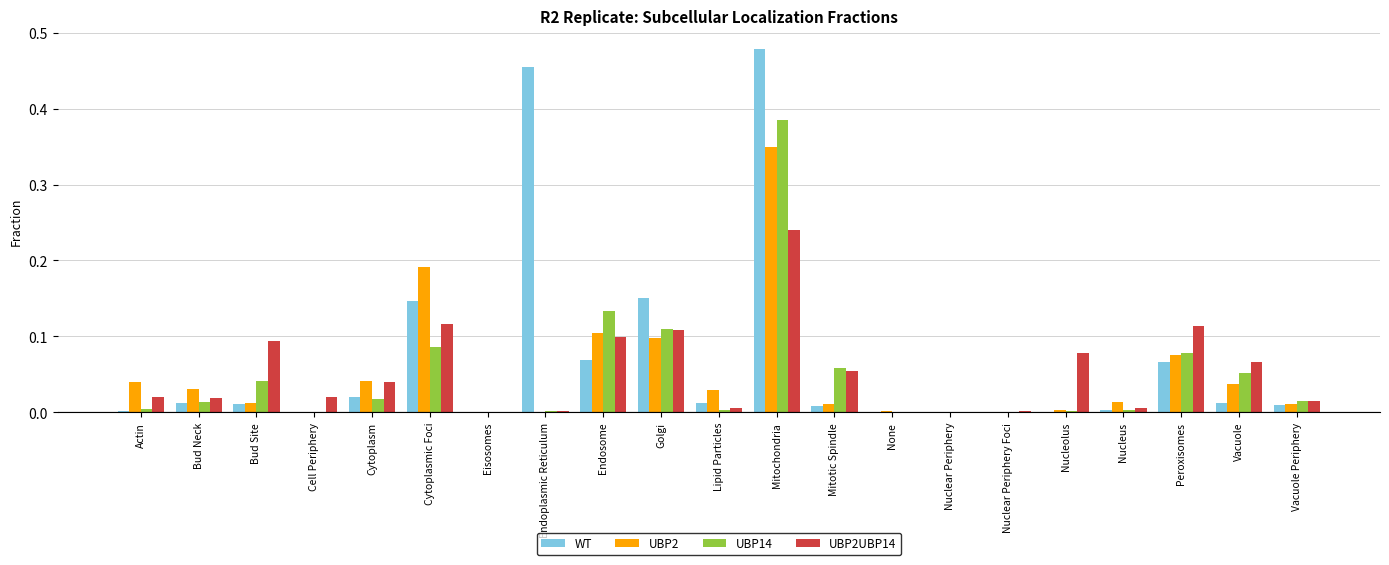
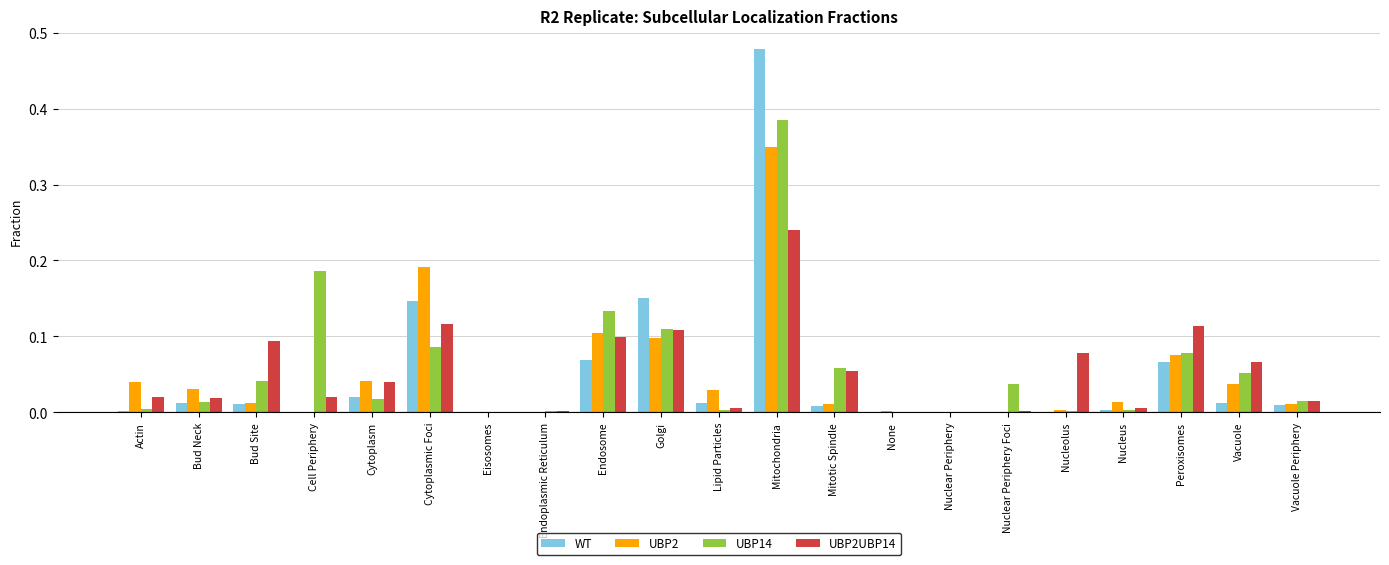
  {
    "WT": {
      "Bud Neck": 0.01,
      "Bud Site": 0.01,
      "Cytoplasm": 0.02,
      "Cytoplasmic Foci": 0.15,
-     "Endoplasmic Reticulum": 0.45,
+     "Endoplasmic Reticulum": 0.00,
      "Endosome": 0.07,
      "Golgi": 0.15,
      "Lipid Particles": 0.01,
      "Mitochondria": 0.48,
      "Mitotic Spindle": 0.01,
      "Peroxisomes": 0.07,
      "Vacuole": 0.01,
      "Vacuole Periphery": 0.01
    },
    "UBP2": {
      "Actin": 0.04,
      "Bud Neck": 0.03,
      "Bud Site": 0.01,
      "Cytoplasm": 0.04,
      "Cytoplasmic Foci": 0.19,
      "Endosome": 0.10,
      "Golgi": 0.10,
      "Lipid Particles": 0.03,
      "Mitochondria": 0.35,
      "Mitotic Spindle": 0.01,
      "Nucleus": 0.01,
      "Peroxisomes": 0.08,
      "Vacuole": 0.04,
      "Vacuole Periphery": 0.01
    },
    "UBP14": {
      "Actin": 0.00,
      "Bud Neck": 0.01,
      "Bud Site": 0.04,
-     "Cell Periphery": 0.00,
+     "Cell Periphery": 0.19,
      "Cytoplasm": 0.02,
      "Cytoplasmic Foci": 0.09,
      "Endosome": 0.13,
      "Golgi": 0.11,
      "Mitochondria": 0.39,
      "Mitotic Spindle": 0.06,
-     "Nuclear Periphery Foci": 0.00,
+     "Nuclear Periphery Foci": 0.04,
      "Nucleus": 0.00,
      "Peroxisomes": 0.08,
      "Vacuole": 0.05,
      "Vacuole Periphery": 0.01
    },
    "UBP2UBP14": {
      "Actin": 0.02,
      "Bud Neck": 0.02,
      "Bud Site": 0.09,
      "Cell Periphery": 0.02,
      "Cytoplasm": 0.04,
      "Cytoplasmic Foci": 0.12,
      "Endosome": 0.10,
      "Golgi": 0.11,
      "Lipid Particles": 0.01,
      "Mitochondria": 0.24,
      "Mitotic Spindle": 0.05,
      "Nucleolus": 0.08,
      "Nucleus": 0.01,
      "Peroxisomes": 0.11,
      "Vacuole": 0.07,
      "Vacuole Periphery": 0.01
    }
  }
